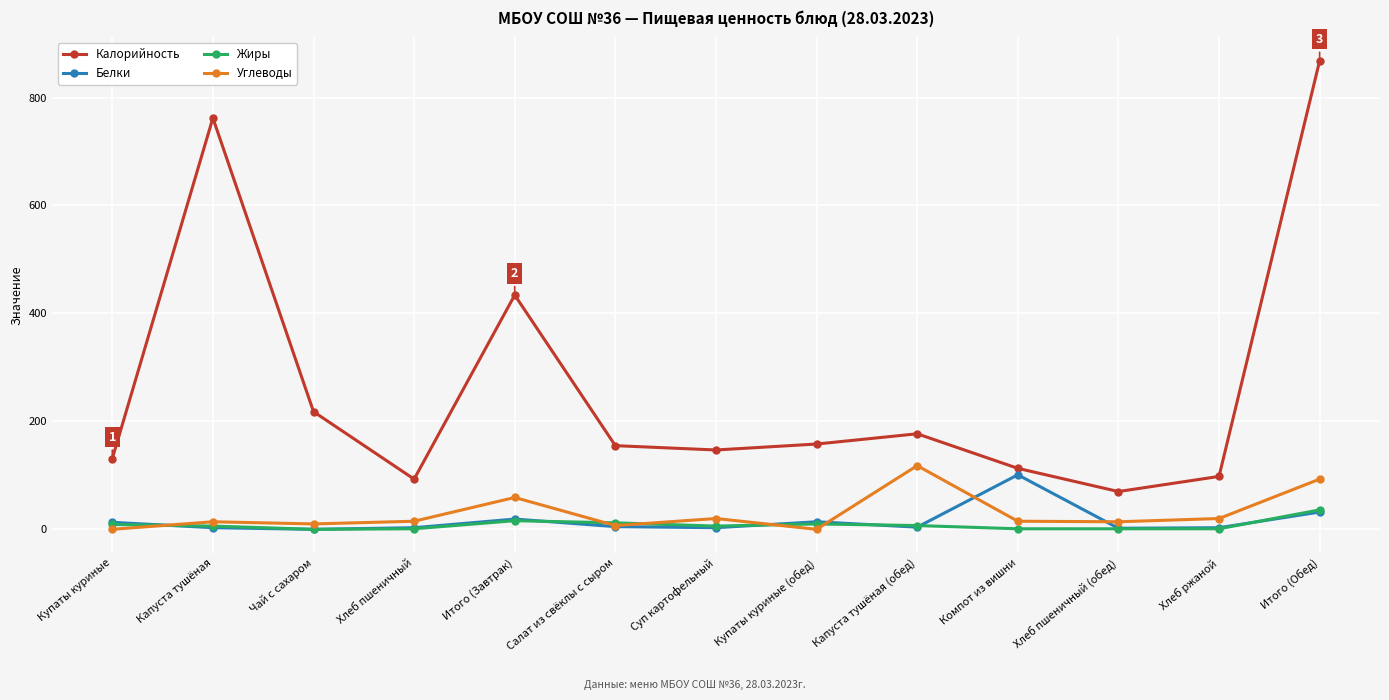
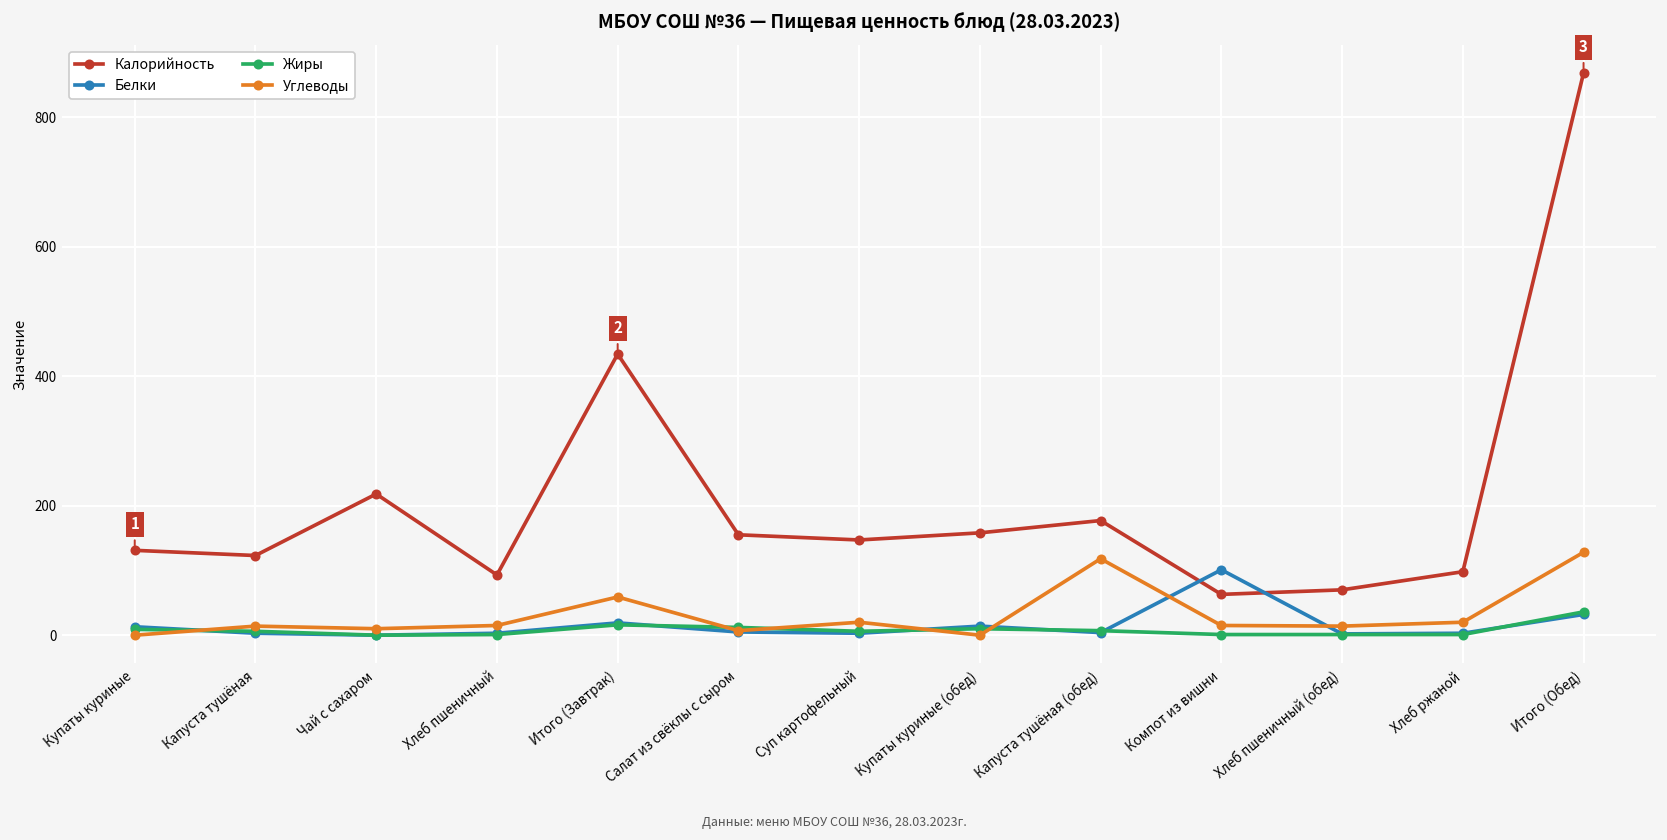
  {
    "Калорийность": {
-     "Капуста тушёная": 760,
+     "Капуста тушёная": 120,
      "Чай с сахаром": 220,
      "Хлеб пшеничный": 90,
      "Салат из свёклы с сыром": 160,
      "Суп картофельный": 150,
      "Купаты куриные (обед)": 160,
      "Капуста тушёная (обед)": 180,
-     "Компот из вишни": 110,
+     "Компот из вишни": 60,
      "Хлеб пшеничный (обед)": 70,
      "Хлеб ржаной": 100
    },
    "Белки": {
      "Компот из вишни": 100
    },
    "Жиры": {
      "Салат из свёклы с сыром": 10,
      "Компот из вишни": 0
    },
    "Углеводы": {
      "Купаты куриные": 0,
      "Капуста тушёная": 10,
      "Чай с сахаром": 10,
      "Хлеб пшеничный": 20,
      "Итого (Завтрак)": 60,
      "Суп картофельный": 20,
      "Купаты куриные (обед)": 0,
      "Капуста тушёная (обед)": 120,
      "Компот из вишни": 20,
      "Хлеб пшеничный (обед)": 10,
      "Хлеб ржаной": 20,
-     "Итого (Обед)": 90
+     "Итого (Обед)": 130
    }
  }
